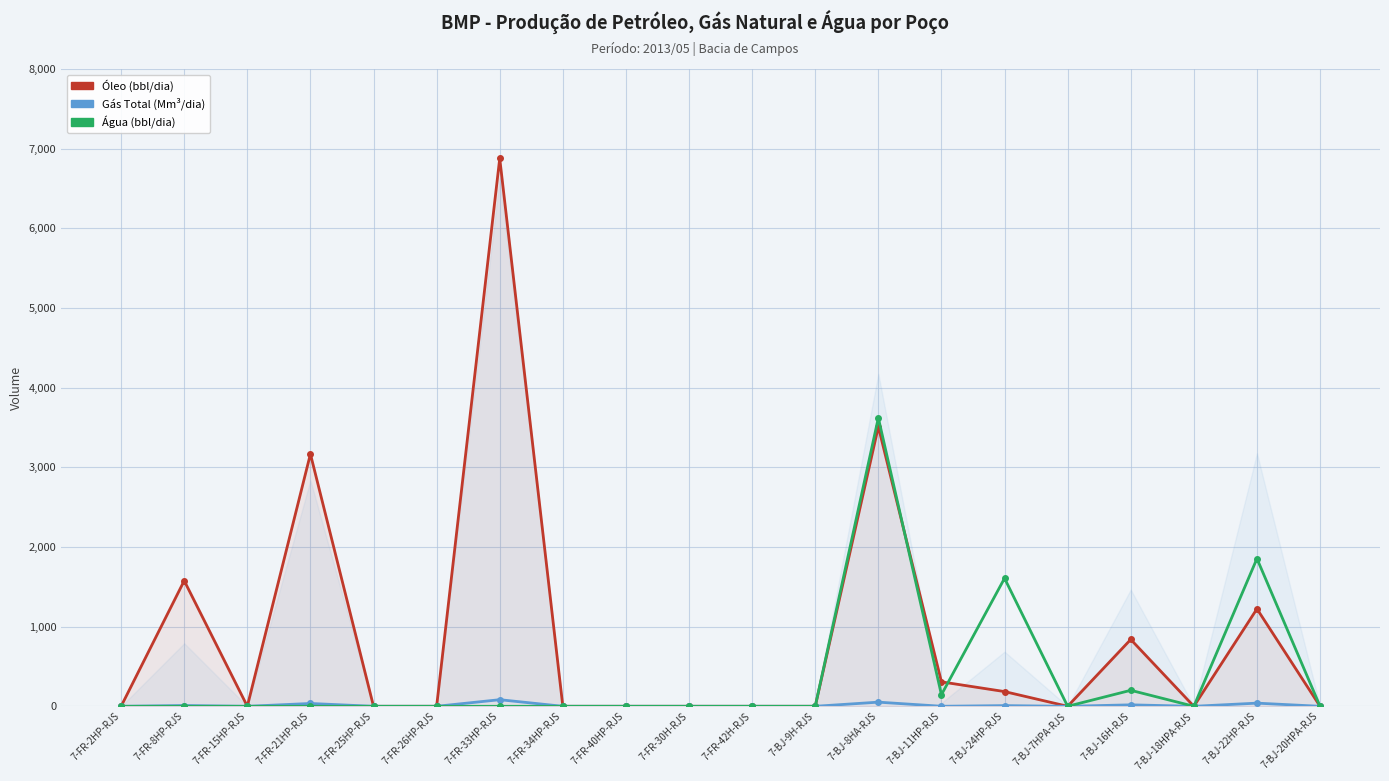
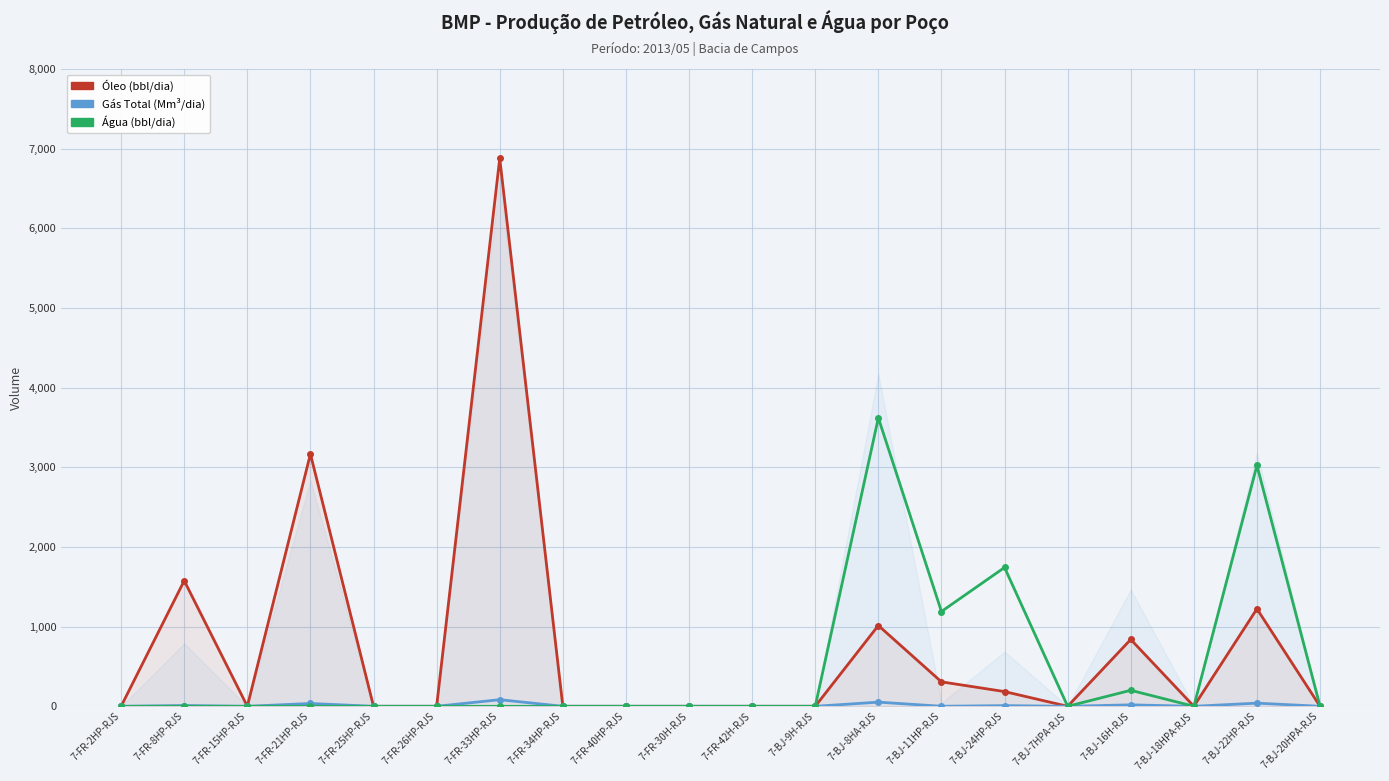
  {
    "Óleo (bbl/dia)": {
      "7-FR-8HP-RJS": "1,600",
      "7-FR-21HP-RJS": "3,200",
      "7-FR-33HP-RJS": "6,900",
-     "7-BJ-8HA-RJS": "3,500",
+     "7-BJ-8HA-RJS": "1,000",
      "7-BJ-11HP-RJS": "300",
      "7-BJ-24HP-RJS": "200",
      "7-BJ-16H-RJS": "800",
      "7-BJ-22HP-RJS": "1,200"
    },
    "Água (bbl/dia)": {
      "7-FR-21HP-RJS": "0",
      "7-FR-33HP-RJS": "0",
      "7-BJ-8HA-RJS": "3,600",
-     "7-BJ-11HP-RJS": "100",
-     "7-BJ-24HP-RJS": "1,600",
+     "7-BJ-11HP-RJS": "1,200",
+     "7-BJ-24HP-RJS": "1,700",
      "7-BJ-16H-RJS": "200",
-     "7-BJ-22HP-RJS": "1,900"
+     "7-BJ-22HP-RJS": "3,000"
    }
  }
